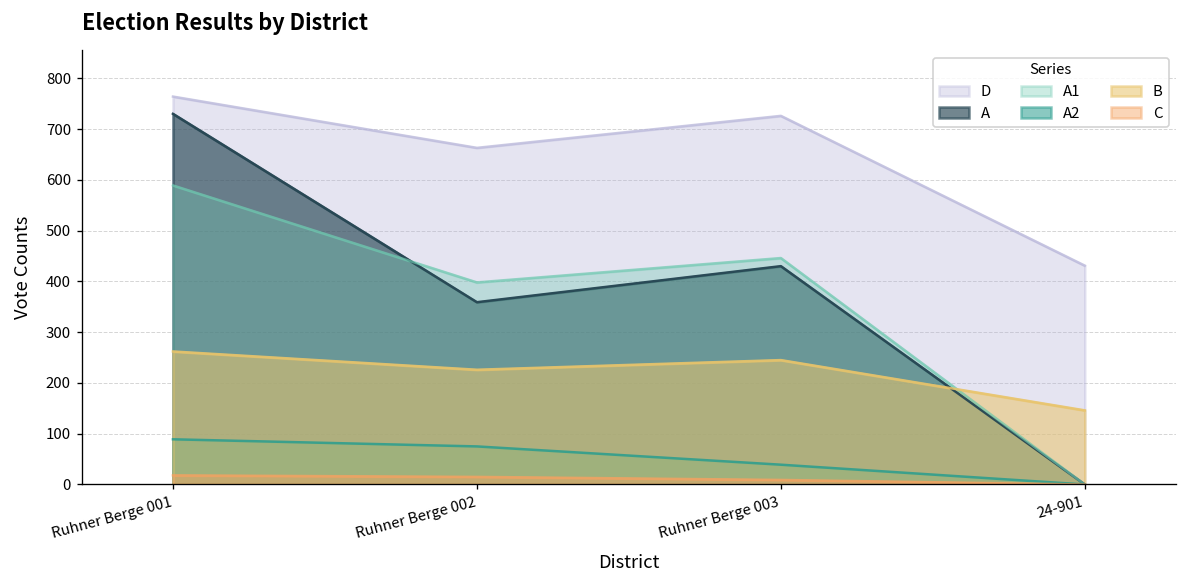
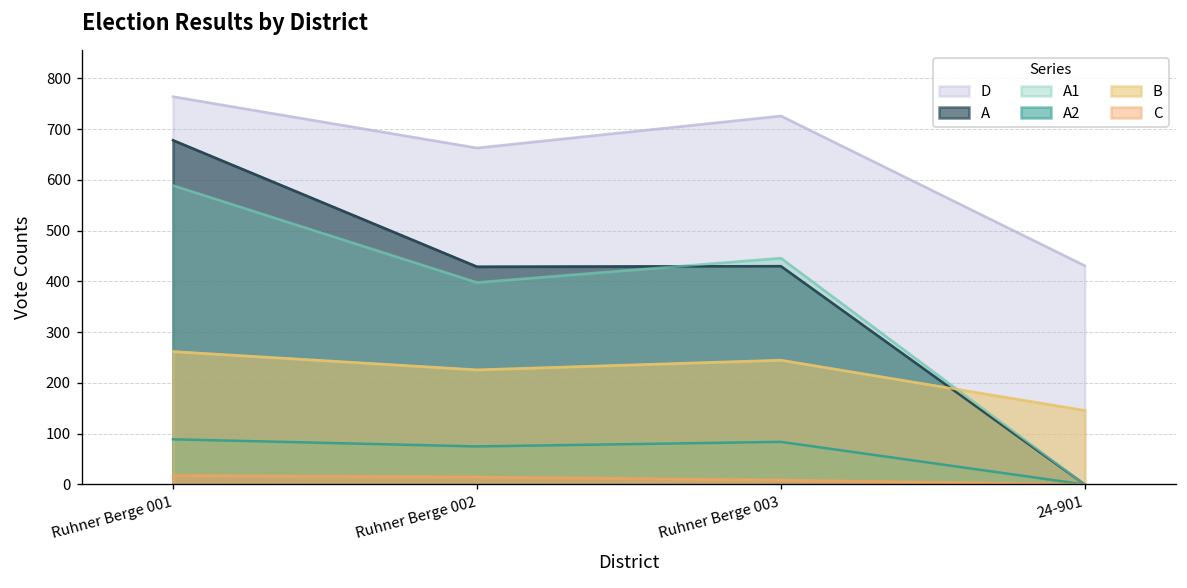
  {
    "A": {
-     "Ruhner Berge 001": 730,
-     "Ruhner Berge 002": 360,
+     "Ruhner Berge 001": 680,
+     "Ruhner Berge 002": 430,
      "Ruhner Berge 003": 430
    },
    "A2": {
      "Ruhner Berge 001": 90,
      "Ruhner Berge 002": 80,
-     "Ruhner Berge 003": 40
+     "Ruhner Berge 003": 80
    }
  }
